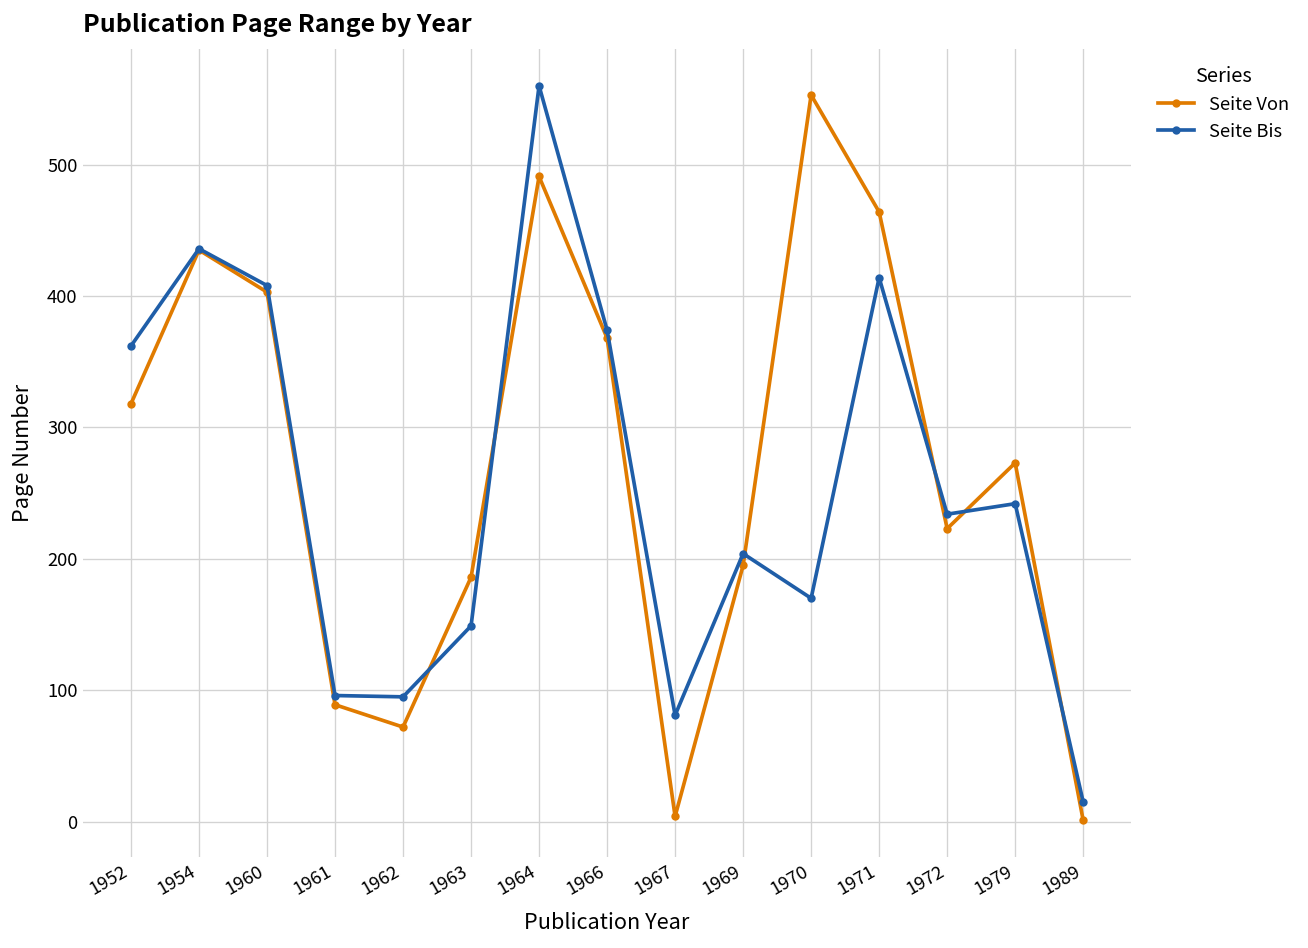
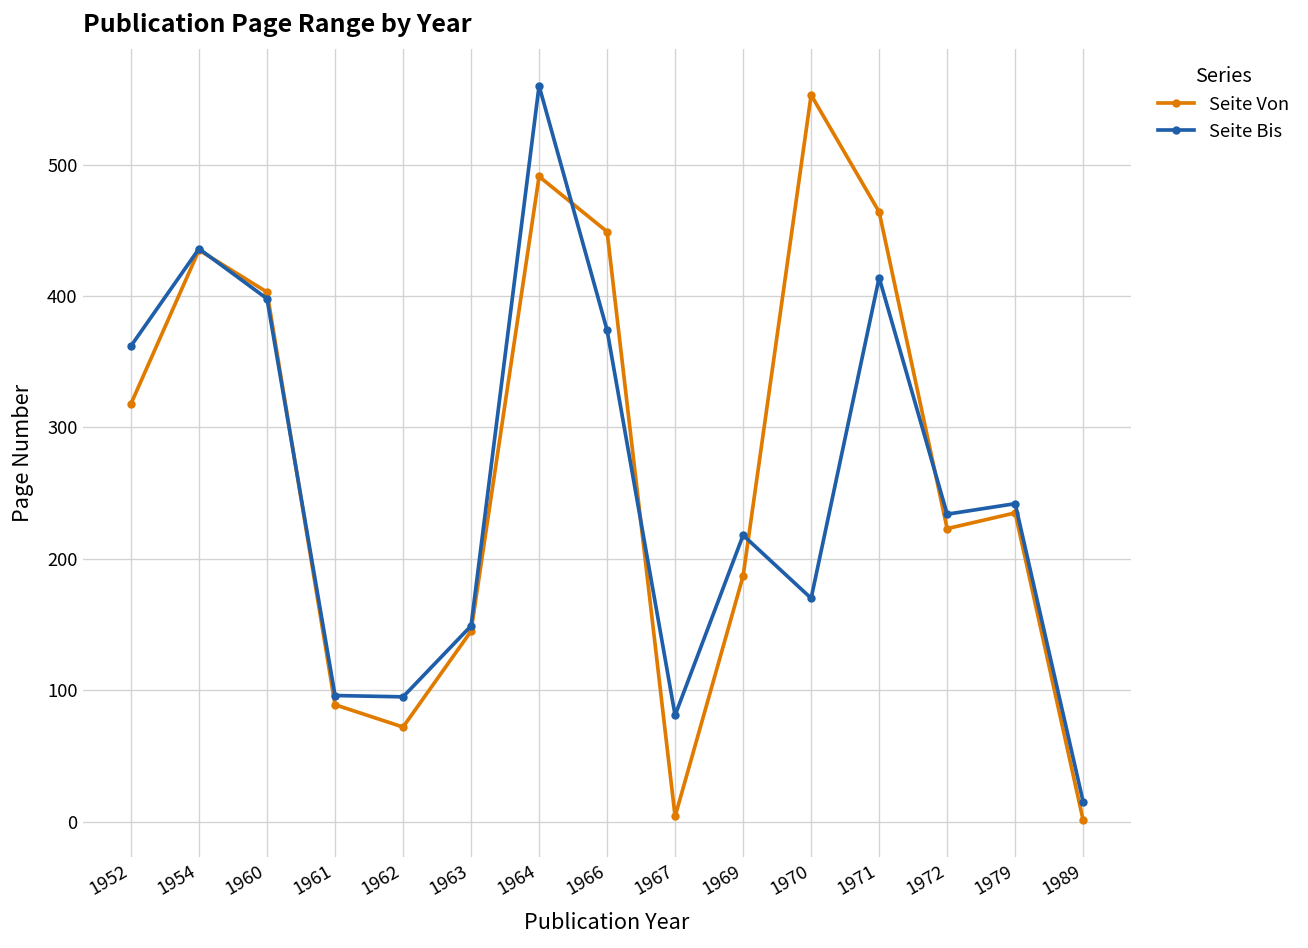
  {
    "Seite Von": {
      "1952": 318,
      "1960": 403,
      "1961": 89,
      "1962": 72,
-     "1963": 186,
+     "1963": 145,
      "1964": 491,
-     "1966": 368,
+     "1966": 449,
      "1967": 4,
-     "1969": 195,
+     "1969": 187,
      "1970": 553,
      "1971": 464,
      "1972": 223,
-     "1979": 273,
+     "1979": 235,
      "1989": 1
    },
    "Seite Bis": {
      "1952": 362,
-     "1960": 408,
+     "1960": 398,
      "1961": 96,
      "1962": 95,
      "1963": 149,
      "1964": 560,
      "1966": 374,
      "1967": 81,
-     "1969": 204,
+     "1969": 218,
      "1970": 170,
      "1971": 414,
      "1972": 234,
      "1979": 242,
      "1989": 15
    }
  }
